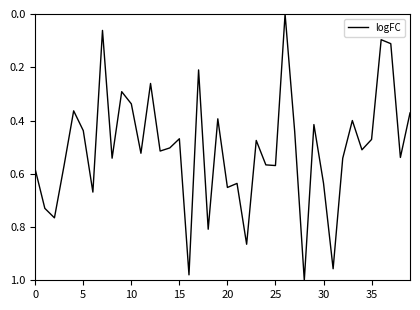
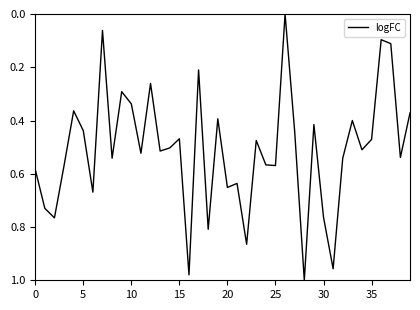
  {
    "0": 0.58,
    "5": 0.44,
    "10": 0.34,
    "15": 0.47,
    "20": 0.65,
    "25": 0.57,
-   "30": 0.64,
+   "30": 0.76,
    "35": 0.47
  }
